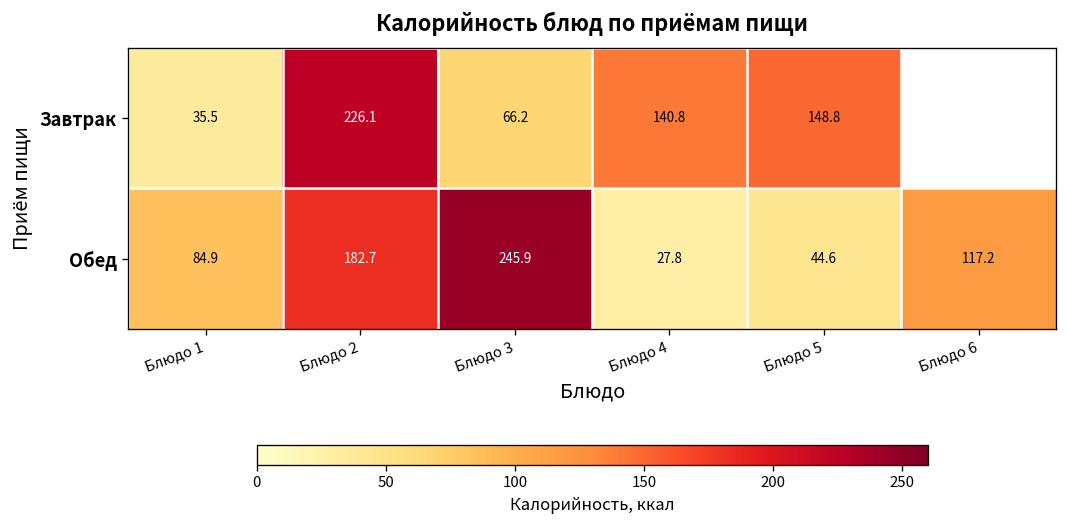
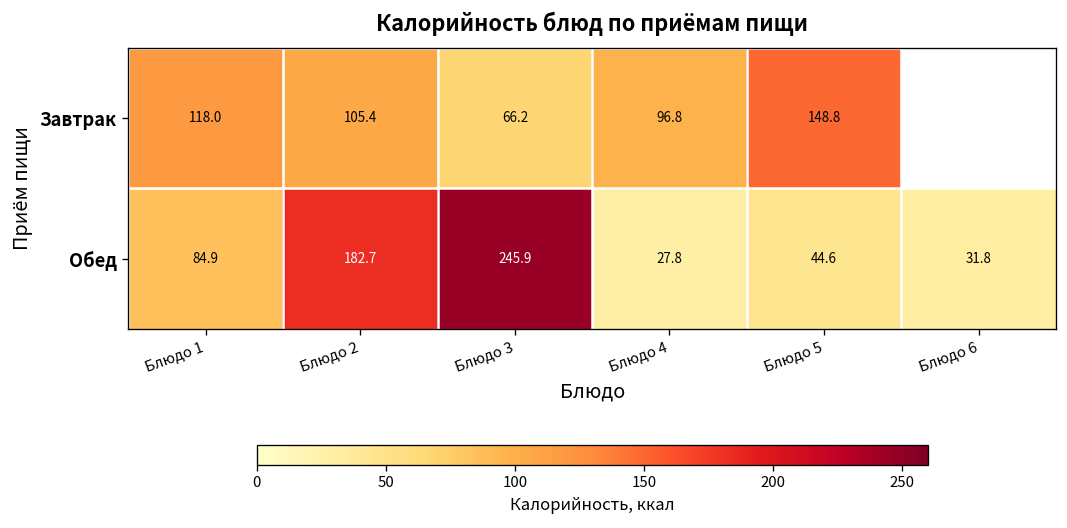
  {
    "Завтрак": {
-     "Блюдо 1": 35.5,
-     "Блюдо 2": 226.1,
+     "Блюдо 1": 118.0,
+     "Блюдо 2": 105.4,
      "Блюдо 3": 66.2,
-     "Блюдо 4": 140.8,
+     "Блюдо 4": 96.8,
      "Блюдо 5": 148.8
    },
    "Обед": {
      "Блюдо 1": 84.9,
      "Блюдо 2": 182.7,
      "Блюдо 3": 245.9,
      "Блюдо 4": 27.8,
      "Блюдо 5": 44.6,
-     "Блюдо 6": 117.2
+     "Блюдо 6": 31.8
    }
  }
